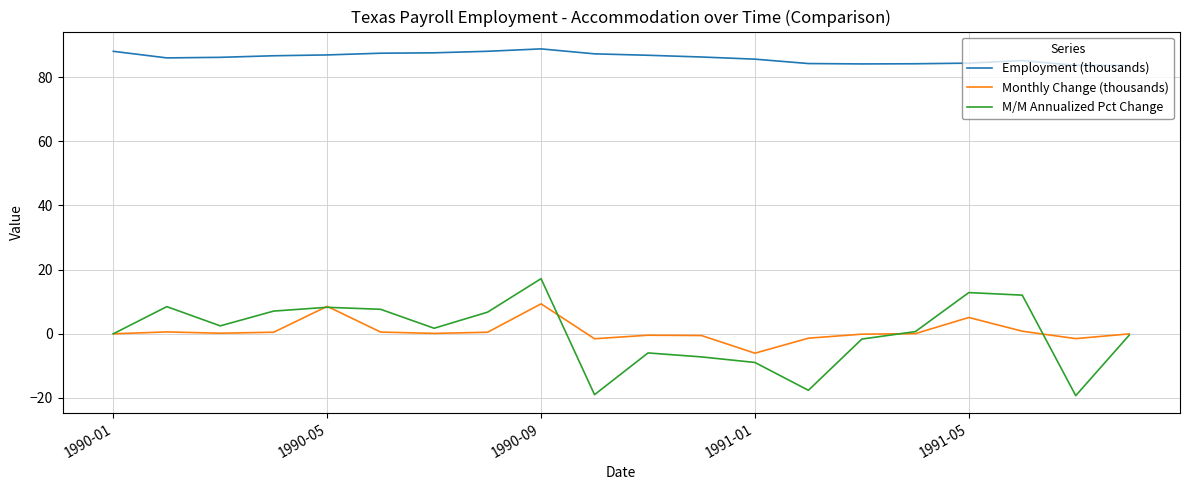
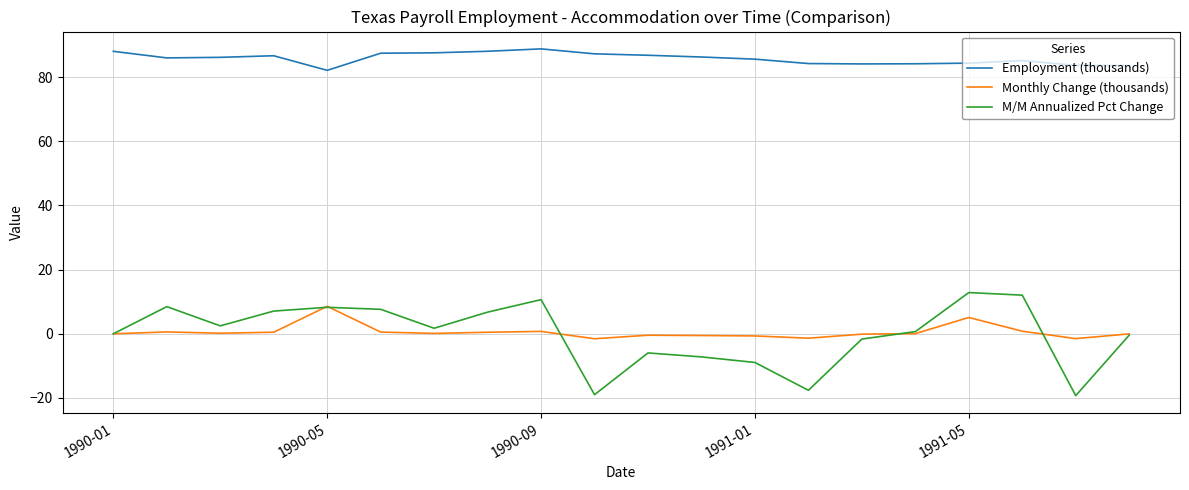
  {
    "Employment (thousands)": {
      "1990-01": 88,
-     "1990-05": 87,
+     "1990-05": 82,
      "1990-09": 89,
      "1991-01": 86
    },
    "Monthly Change (thousands)": {
-     "1990-09": 9,
-     "1991-01": -6,
+     "1990-09": 1,
+     "1991-01": -1,
      "1991-05": 5
    },
    "M/M Annualized Pct Change": {
-     "1990-09": 17,
+     "1990-09": 11,
      "1991-01": -9,
      "1991-05": 13
    }
  }
